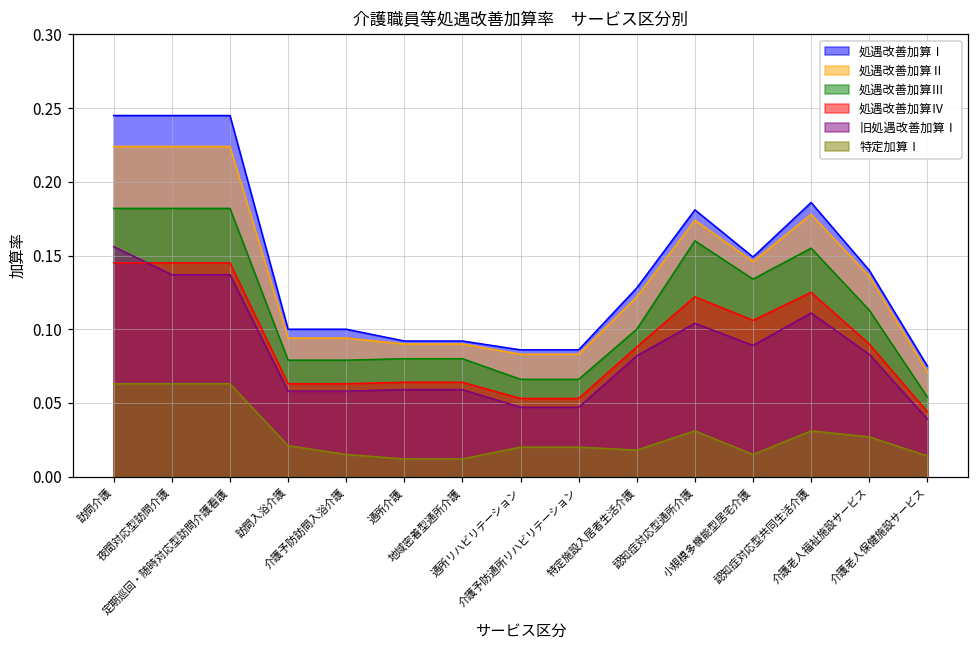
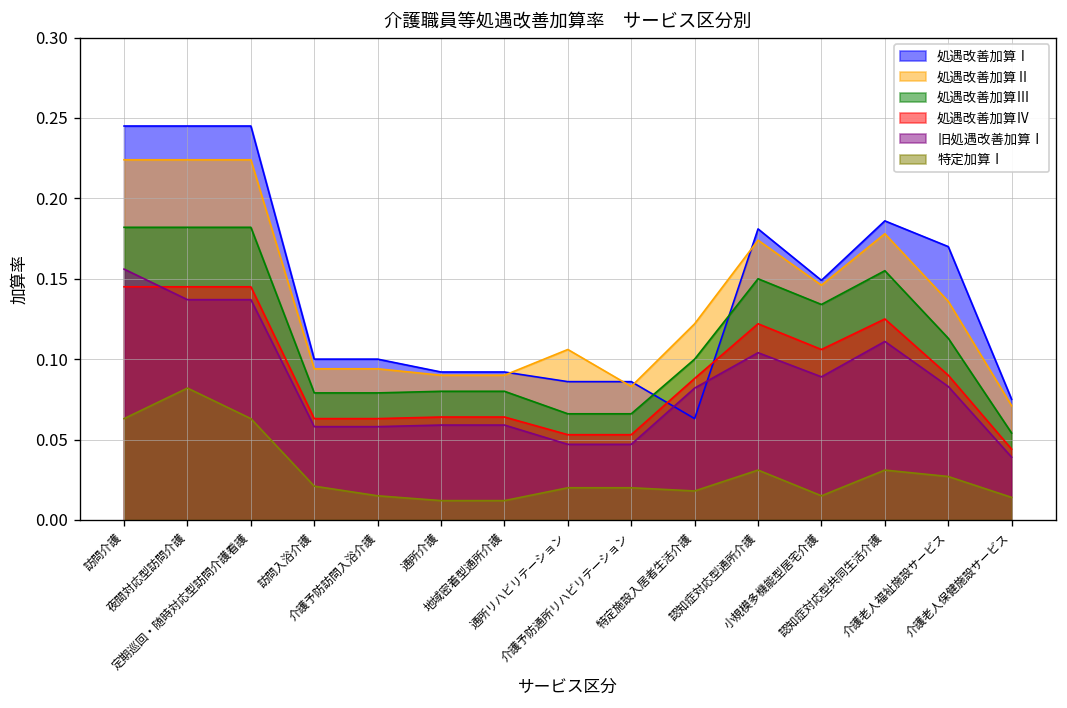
  {
    "処遇改善加算Ⅰ": {
      "訪問介護": 0.245,
      "夜間対応型訪問介護": 0.245,
      "定期巡回・随時対応型訪問介護看護": 0.245,
      "訪問入浴介護": 0.100,
      "介護予防訪問入浴介護": 0.100,
      "通所介護": 0.092,
      "地域密着型通所介護": 0.092,
      "通所リハビリテーション": 0.086,
      "介護予防通所リハビリテーション": 0.086,
-     "特定施設入居者生活介護": 0.128,
+     "特定施設入居者生活介護": 0.063,
      "認知症対応型通所介護": 0.181,
      "小規模多機能型居宅介護": 0.149,
      "認知症対応型共同生活介護": 0.186,
-     "介護老人福祉施設サービス": 0.14,
+     "介護老人福祉施設サービス": 0.17,
      "介護老人保健施設サービス": 0.075
    },
    "処遇改善加算Ⅱ": {
      "訪問介護": 0.224,
      "夜間対応型訪問介護": 0.224,
      "定期巡回・随時対応型訪問介護看護": 0.224,
      "訪問入浴介護": 0.094,
      "介護予防訪問入浴介護": 0.094,
      "通所介護": 0.090,
      "地域密着型通所介護": 0.090,
-     "通所リハビリテーション": 0.083,
+     "通所リハビリテーション": 0.106,
      "介護予防通所リハビリテーション": 0.083,
      "特定施設入居者生活介護": 0.122,
      "認知症対応型通所介護": 0.174,
      "小規模多機能型居宅介護": 0.146,
      "認知症対応型共同生活介護": 0.178,
      "介護老人福祉施設サービス": 0.136,
      "介護老人保健施設サービス": 0.071
    },
    "処遇改善加算Ⅲ": {
      "訪問介護": 0.182,
      "夜間対応型訪問介護": 0.182,
      "定期巡回・随時対応型訪問介護看護": 0.182,
      "訪問入浴介護": 0.08,
      "介護予防訪問入浴介護": 0.08,
      "通所介護": 0.08,
      "地域密着型通所介護": 0.08,
      "通所リハビリテーション": 0.066,
      "介護予防通所リハビリテーション": 0.066,
      "特定施設入居者生活介護": 0.10,
-     "認知症対応型通所介護": 0.16,
+     "認知症対応型通所介護": 0.15,
      "小規模多機能型居宅介護": 0.134,
      "認知症対応型共同生活介護": 0.155,
      "介護老人福祉施設サービス": 0.113,
      "介護老人保健施設サービス": 0.054
    },
    "処遇改善加算Ⅳ": {
      "訪問介護": 0.145,
      "夜間対応型訪問介護": 0.145,
      "定期巡回・随時対応型訪問介護看護": 0.145,
      "訪問入浴介護": 0.063,
      "介護予防訪問入浴介護": 0.063,
      "通所介護": 0.064,
      "地域密着型通所介護": 0.064,
      "通所リハビリテーション": 0.053,
      "介護予防通所リハビリテーション": 0.053,
      "特定施設入居者生活介護": 0.088,
      "認知症対応型通所介護": 0.122,
      "小規模多機能型居宅介護": 0.106,
      "認知症対応型共同生活介護": 0.125,
      "介護老人福祉施設サービス": 0.090,
      "介護老人保健施設サービス": 0.044
    },
    "旧処遇改善加算Ⅰ": {
      "訪問介護": 0.156,
      "夜間対応型訪問介護": 0.137,
      "定期巡回・随時対応型訪問介護看護": 0.137,
      "訪問入浴介護": 0.058,
      "介護予防訪問入浴介護": 0.058,
      "通所介護": 0.059,
      "地域密着型通所介護": 0.059,
      "通所リハビリテーション": 0.047,
      "介護予防通所リハビリテーション": 0.047,
      "特定施設入居者生活介護": 0.082,
      "認知症対応型通所介護": 0.104,
      "小規模多機能型居宅介護": 0.089,
      "認知症対応型共同生活介護": 0.111,
      "介護老人福祉施設サービス": 0.083,
      "介護老人保健施設サービス": 0.039
    },
    "特定加算Ⅰ": {
      "訪問介護": 0.063,
-     "夜間対応型訪問介護": 0.063,
+     "夜間対応型訪問介護": 0.082,
      "定期巡回・随時対応型訪問介護看護": 0.063,
      "訪問入浴介護": 0.021,
      "介護予防訪問入浴介護": 0.015,
      "通所介護": 0.012,
      "地域密着型通所介護": 0.012,
      "通所リハビリテーション": 0.020,
      "介護予防通所リハビリテーション": 0.020,
      "特定施設入居者生活介護": 0.018,
      "認知症対応型通所介護": 0.031,
      "小規模多機能型居宅介護": 0.015,
      "認知症対応型共同生活介護": 0.031,
      "介護老人福祉施設サービス": 0.027,
      "介護老人保健施設サービス": 0.014
    }
  }
